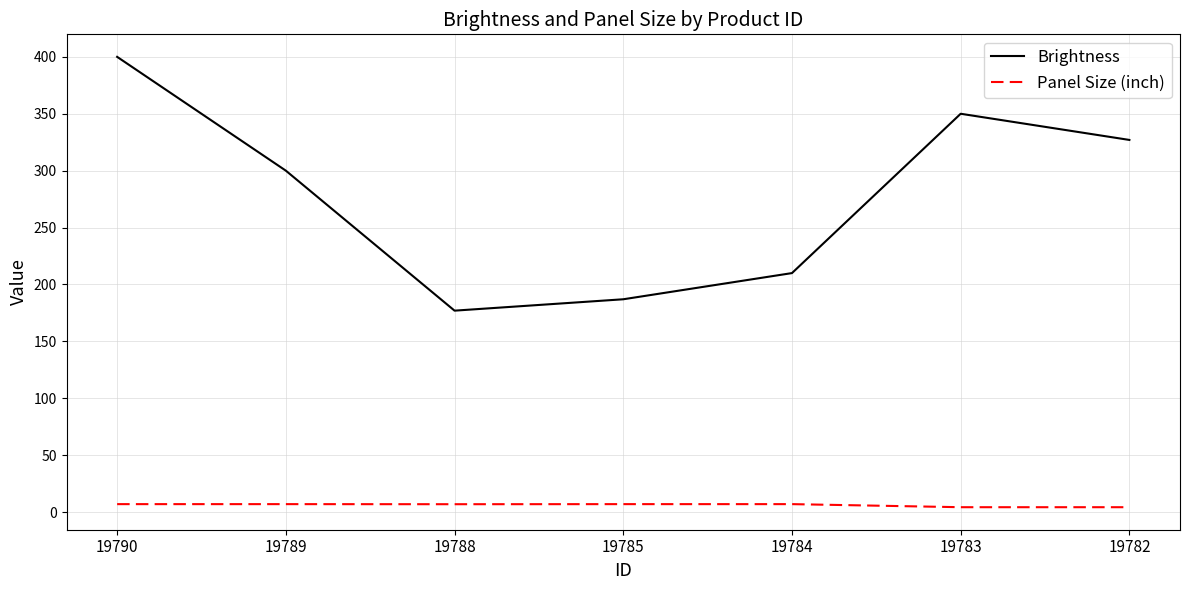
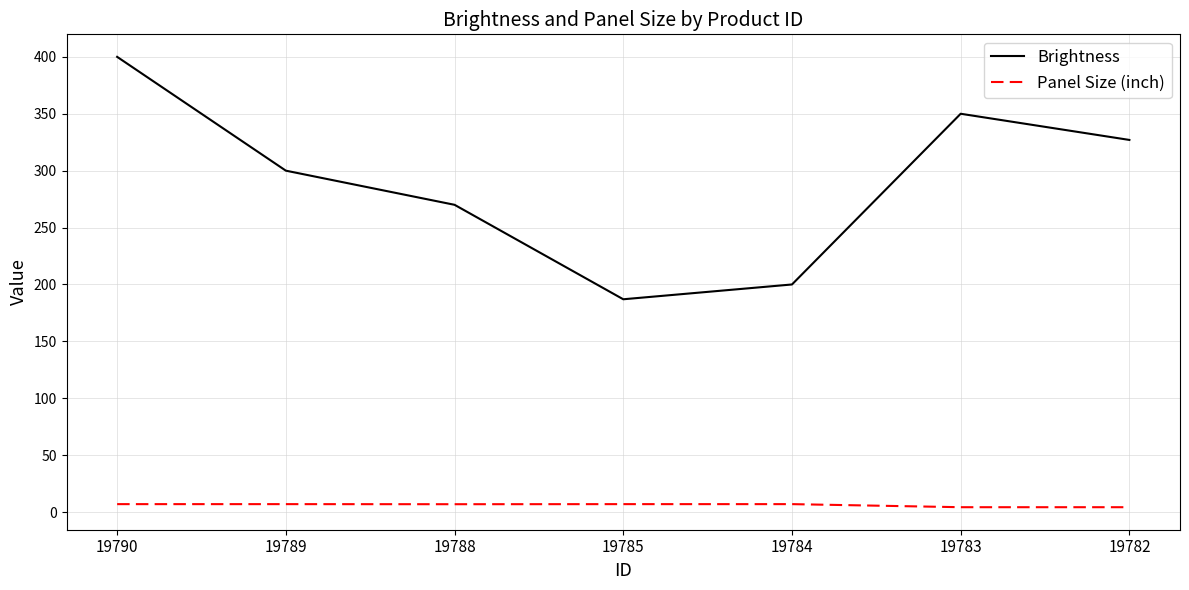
  {
    "Brightness": {
      "19790": 400,
      "19789": 300,
-     "19788": 177,
+     "19788": 270,
      "19785": 187,
-     "19784": 210,
+     "19784": 200,
      "19783": 350,
      "19782": 327
    },
    "Panel Size (inch)": {
      "19790": 7,
      "19789": 7,
      "19788": 7,
      "19785": 7,
      "19784": 7,
      "19783": 4,
      "19782": 4
    }
  }
